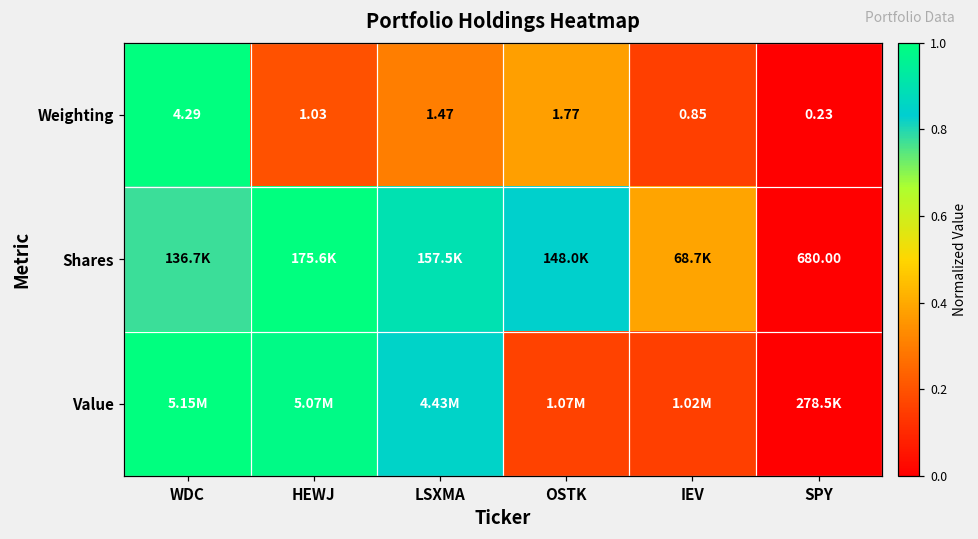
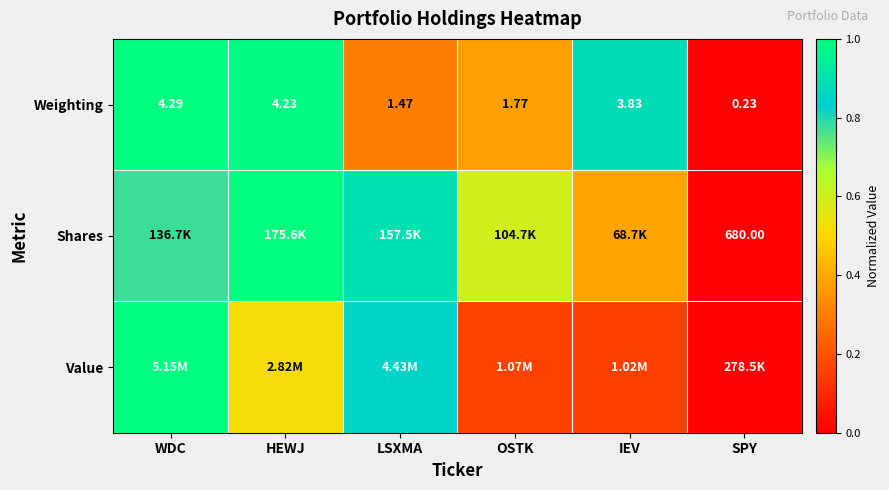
  {
    "Weighting": {
      "WDC": "4.29",
-     "HEWJ": "1.03",
+     "HEWJ": "4.23",
      "LSXMA": "1.47",
      "OSTK": "1.77",
-     "IEV": "0.85",
+     "IEV": "3.83",
      "SPY": "0.23"
    },
    "Shares": {
      "WDC": "136.7K",
      "HEWJ": "175.6K",
      "LSXMA": "157.5K",
-     "OSTK": "148.0K",
+     "OSTK": "104.7K",
      "IEV": "68.7K",
      "SPY": "680.00"
    },
    "Value": {
      "WDC": "5.15M",
-     "HEWJ": "5.07M",
+     "HEWJ": "2.82M",
      "LSXMA": "4.43M",
      "OSTK": "1.07M",
      "IEV": "1.02M",
      "SPY": "278.5K"
    }
  }
